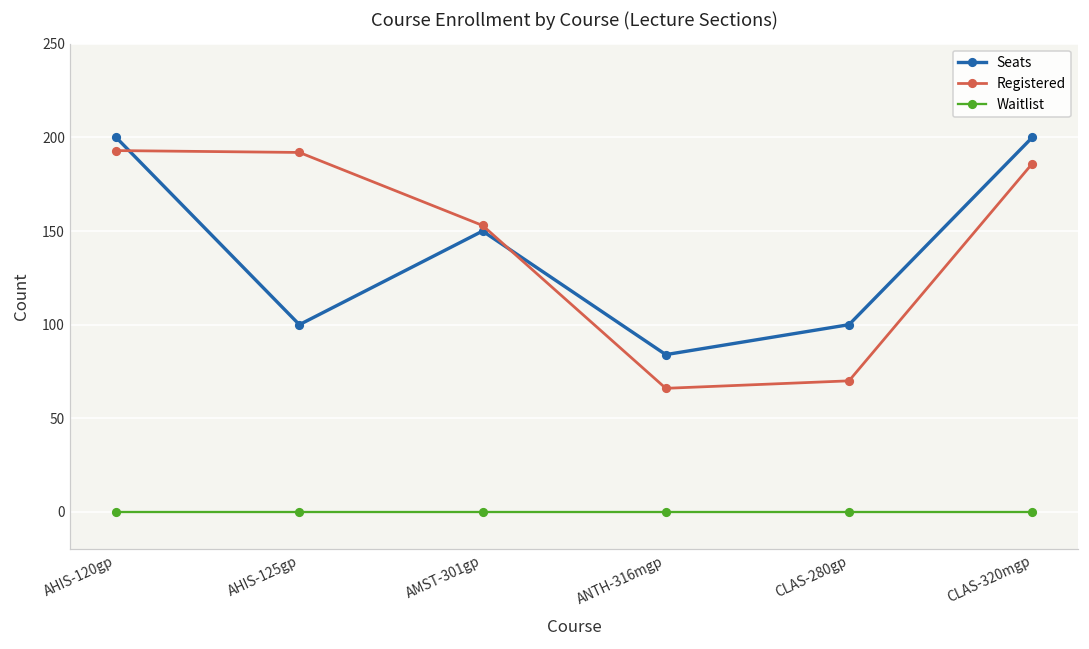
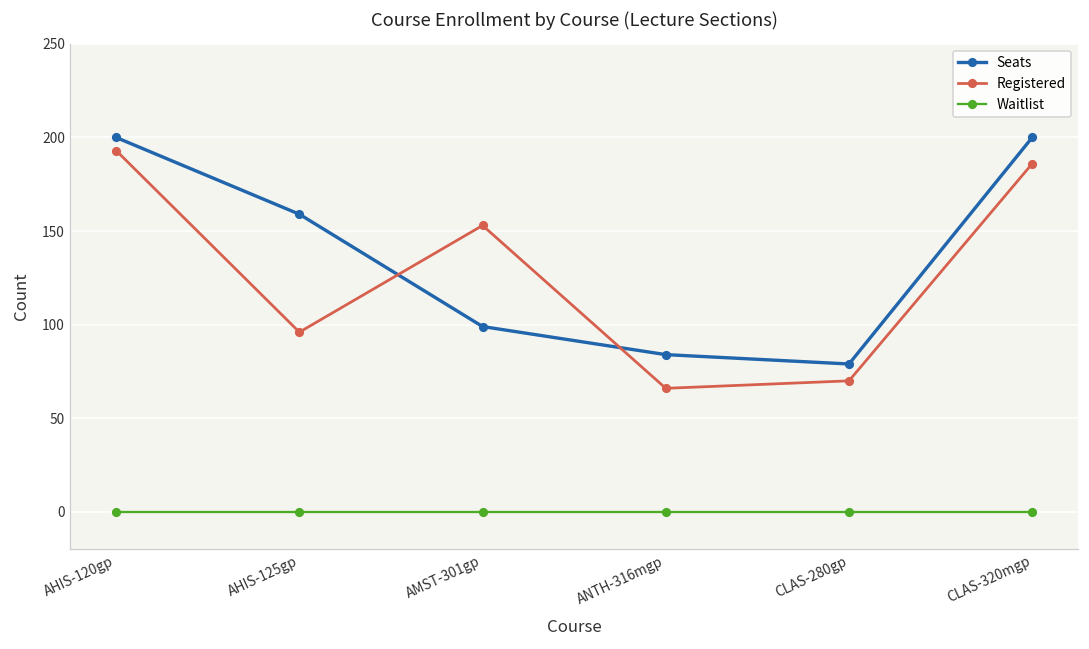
  {
    "Seats": {
      "AHIS-120gp": 200,
-     "AHIS-125gp": 100,
-     "AMST-301gp": 150,
+     "AHIS-125gp": 159,
+     "AMST-301gp": 99,
      "ANTH-316mgp": 84,
-     "CLAS-280gp": 100,
+     "CLAS-280gp": 79,
      "CLAS-320mgp": 200
    },
    "Registered": {
      "AHIS-120gp": 193,
-     "AHIS-125gp": 192,
+     "AHIS-125gp": 96,
      "AMST-301gp": 153,
      "ANTH-316mgp": 66,
      "CLAS-280gp": 70,
      "CLAS-320mgp": 186
    },
    "Waitlist": {
      "AHIS-120gp": 0,
      "AHIS-125gp": 0,
      "AMST-301gp": 0,
      "ANTH-316mgp": 0,
      "CLAS-280gp": 0,
      "CLAS-320mgp": 0
    }
  }
